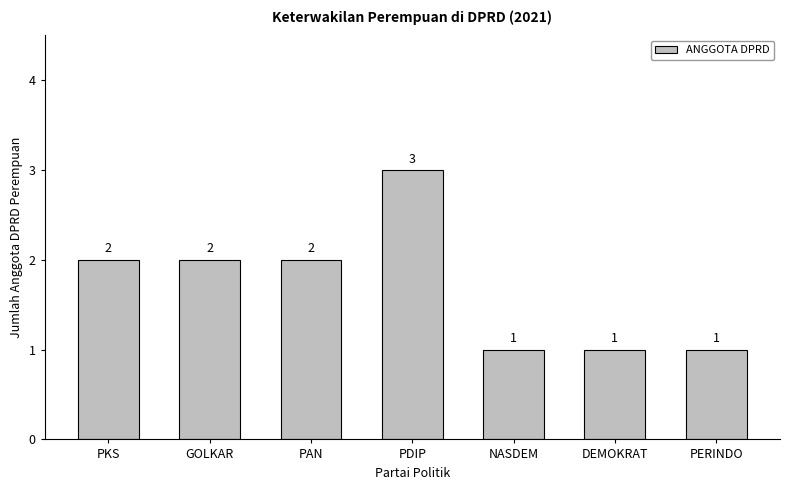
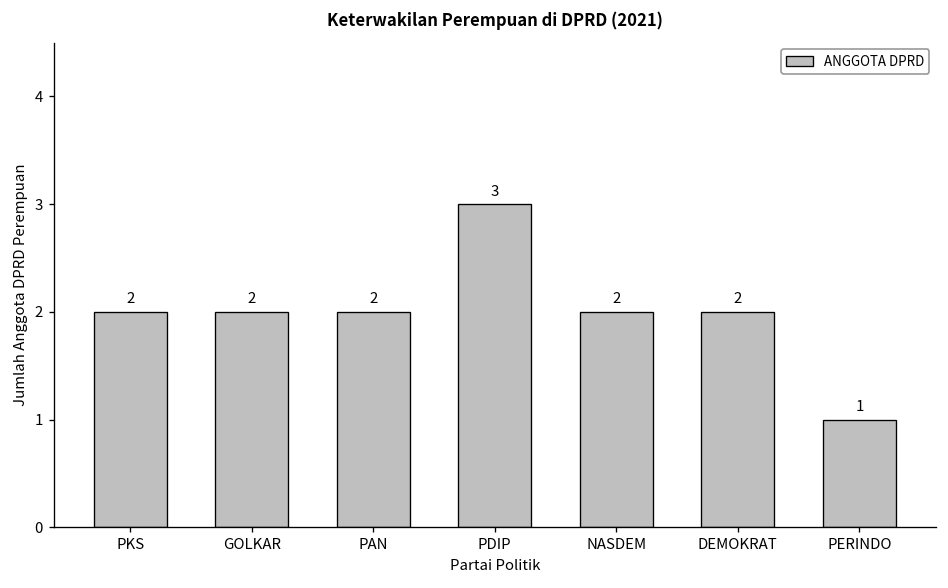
  {
    "PKS": 2,
    "GOLKAR": 2,
    "PAN": 2,
    "PDIP": 3,
-   "NASDEM": 1,
-   "DEMOKRAT": 1,
+   "NASDEM": 2,
+   "DEMOKRAT": 2,
    "PERINDO": 1
  }
